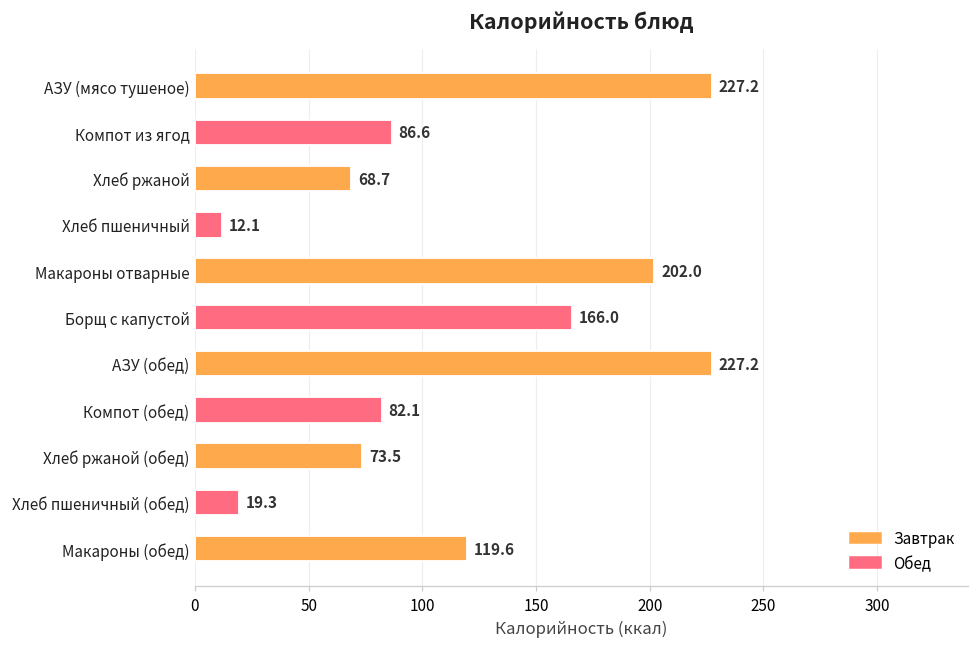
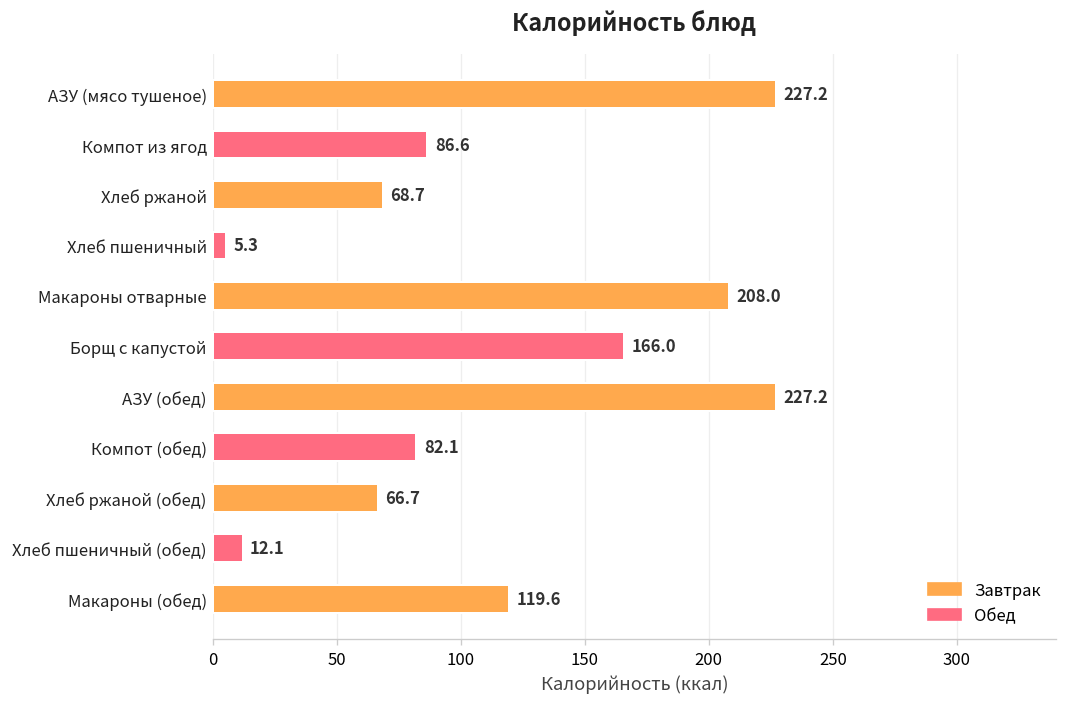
  {
    "АЗУ (мясо тушеное)": 227.2,
    "Компот из ягод": 86.6,
    "Хлеб ржаной": 68.7,
-   "Хлеб пшеничный": 12.1,
-   "Макароны отварные": 202.0,
+   "Хлеб пшеничный": 5.3,
+   "Макароны отварные": 208.0,
    "Борщ с капустой": 166.0,
    "АЗУ (обед)": 227.2,
    "Компот (обед)": 82.1,
-   "Хлеб ржаной (обед)": 73.5,
-   "Хлеб пшеничный (обед)": 19.3,
+   "Хлеб ржаной (обед)": 66.7,
+   "Хлеб пшеничный (обед)": 12.1,
    "Макароны (обед)": 119.6
  }
